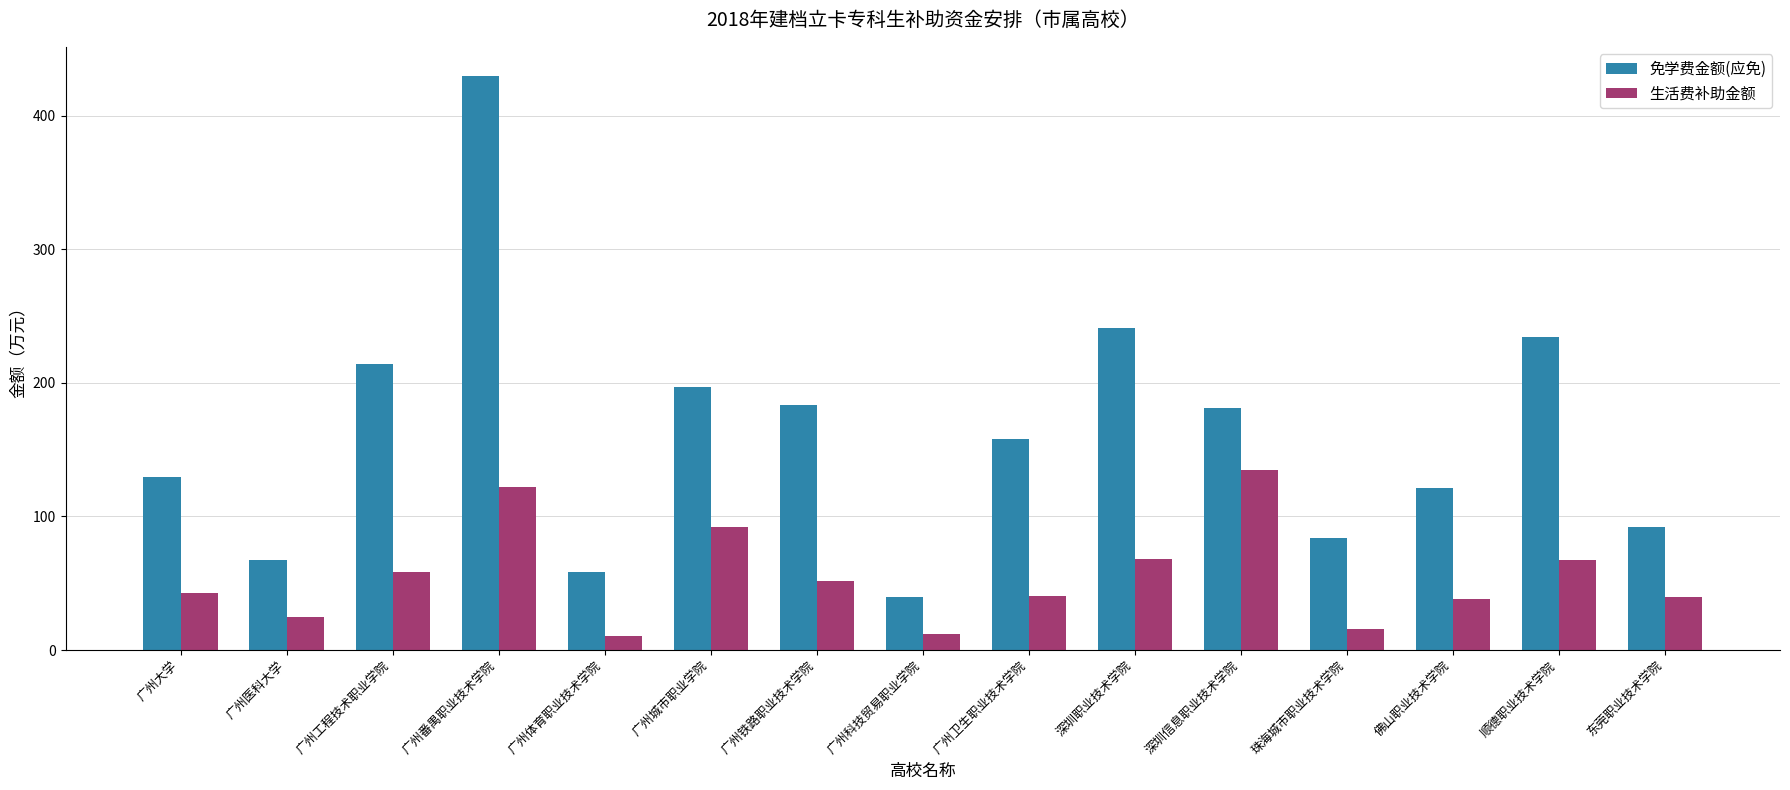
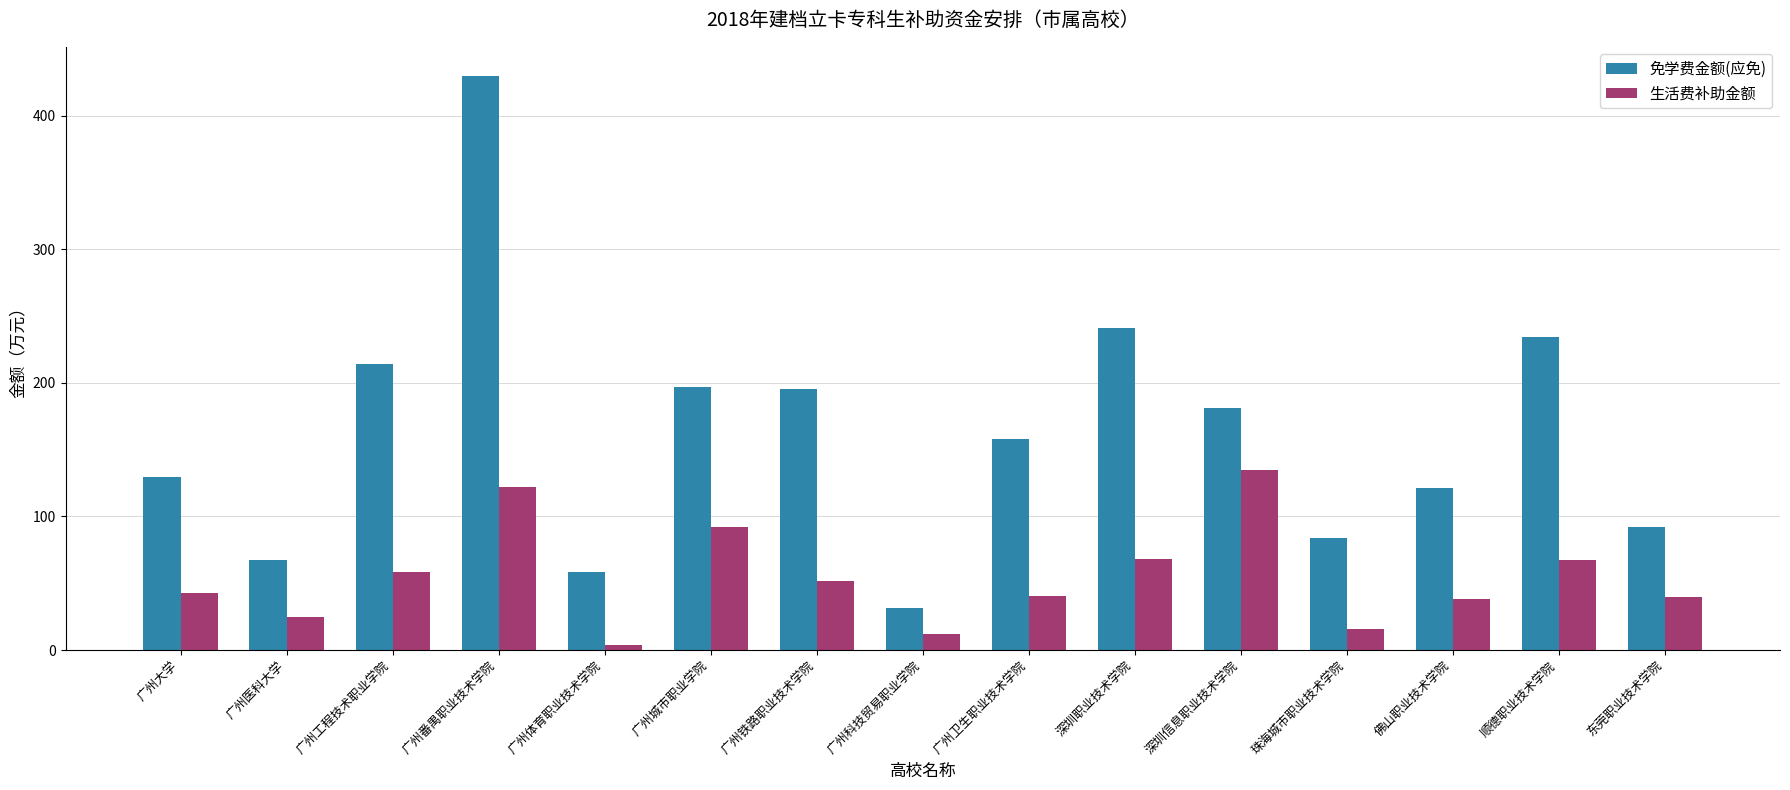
  {
    "免学费金额(应免)": {
      "广州大学": 130,
      "广州医科大学": 67,
      "广州工程技术职业学院": 214,
      "广州番禺职业技术学院": 430,
      "广州体育职业技术学院": 59,
      "广州城市职业学院": 197,
-     "广州铁路职业技术学院": 183,
-     "广州科技贸易职业学院": 40,
+     "广州铁路职业技术学院": 195,
+     "广州科技贸易职业学院": 32,
      "广州卫生职业技术学院": 158,
      "深圳职业技术学院": 241,
      "深圳信息职业技术学院": 181,
      "珠海城市职业技术学院": 84,
      "佛山职业技术学院": 121,
      "顺德职业技术学院": 234,
      "东莞职业技术学院": 92
    },
    "生活费补助金额": {
      "广州大学": 43,
      "广州医科大学": 25,
      "广州工程技术职业学院": 59,
      "广州番禺职业技术学院": 122,
-     "广州体育职业技术学院": 11,
+     "广州体育职业技术学院": 4,
      "广州城市职业学院": 92,
      "广州铁路职业技术学院": 52,
      "广州科技贸易职业学院": 12,
      "广州卫生职业技术学院": 41,
      "深圳职业技术学院": 68,
      "深圳信息职业技术学院": 135,
      "珠海城市职业技术学院": 16,
      "佛山职业技术学院": 39,
      "顺德职业技术学院": 68,
      "东莞职业技术学院": 40
    }
  }
